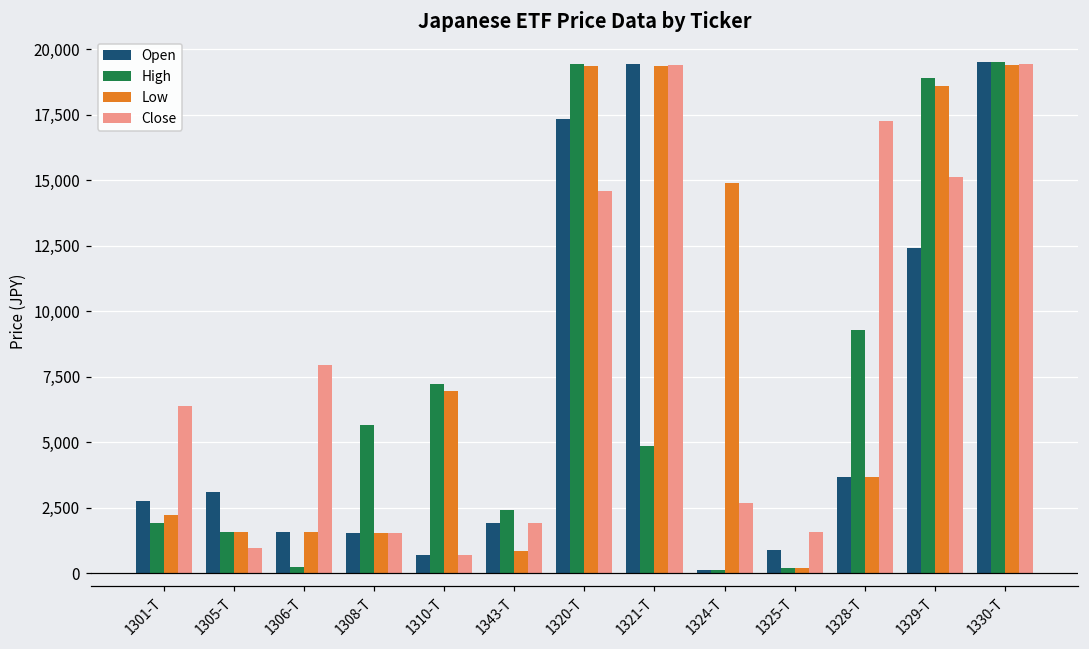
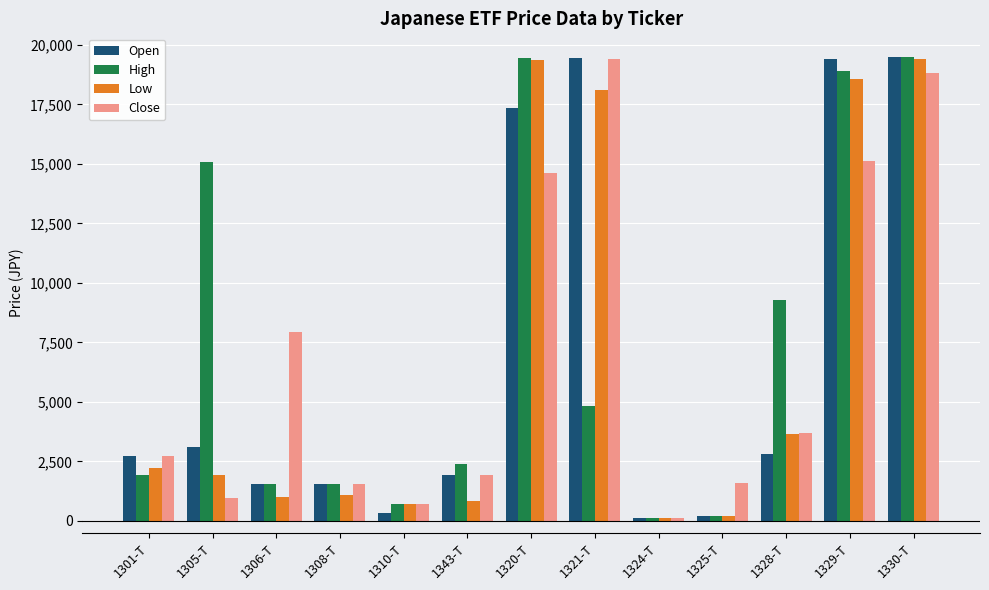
  {
    "Open": {
      "1301-T": "2,700",
      "1305-T": "3,100",
      "1306-T": "1,600",
      "1308-T": "1,500",
-     "1310-T": "700",
+     "1310-T": "300",
      "1343-T": "1,900",
      "1320-T": "17,400",
      "1321-T": "19,400",
      "1324-T": "100",
-     "1325-T": "900",
-     "1328-T": "3,700",
-     "1329-T": "12,400",
+     "1325-T": "200",
+     "1328-T": "2,800",
+     "1329-T": "19,400",
      "1330-T": "19,500"
    },
    "High": {
      "1301-T": "1,900",
-     "1305-T": "1,600",
-     "1306-T": "200",
-     "1308-T": "5,700",
-     "1310-T": "7,200",
+     "1305-T": "15,100",
+     "1306-T": "1,600",
+     "1308-T": "1,500",
+     "1310-T": "700",
      "1343-T": "2,400",
      "1320-T": "19,500",
      "1321-T": "4,800",
      "1324-T": "100",
      "1325-T": "200",
      "1328-T": "9,300",
      "1329-T": "18,900",
      "1330-T": "19,500"
    },
    "Low": {
      "1301-T": "2,200",
-     "1305-T": "1,600",
-     "1306-T": "1,600",
-     "1308-T": "1,500",
-     "1310-T": "7,000",
+     "1305-T": "1,900",
+     "1306-T": "1,000",
+     "1308-T": "1,100",
+     "1310-T": "700",
      "1343-T": "800",
      "1320-T": "19,400",
-     "1321-T": "19,400",
-     "1324-T": "14,900",
+     "1321-T": "18,100",
+     "1324-T": "100",
      "1325-T": "200",
      "1328-T": "3,700",
      "1329-T": "18,600",
      "1330-T": "19,400"
    },
    "Close": {
-     "1301-T": "6,400",
+     "1301-T": "2,700",
      "1305-T": "1,000",
      "1306-T": "7,900",
      "1308-T": "1,500",
      "1310-T": "700",
      "1343-T": "1,900",
      "1320-T": "14,600",
      "1321-T": "19,400",
-     "1324-T": "2,700",
+     "1324-T": "100",
      "1325-T": "1,600",
-     "1328-T": "17,300",
+     "1328-T": "3,700",
      "1329-T": "15,100",
-     "1330-T": "19,500"
+     "1330-T": "18,800"
    }
  }
